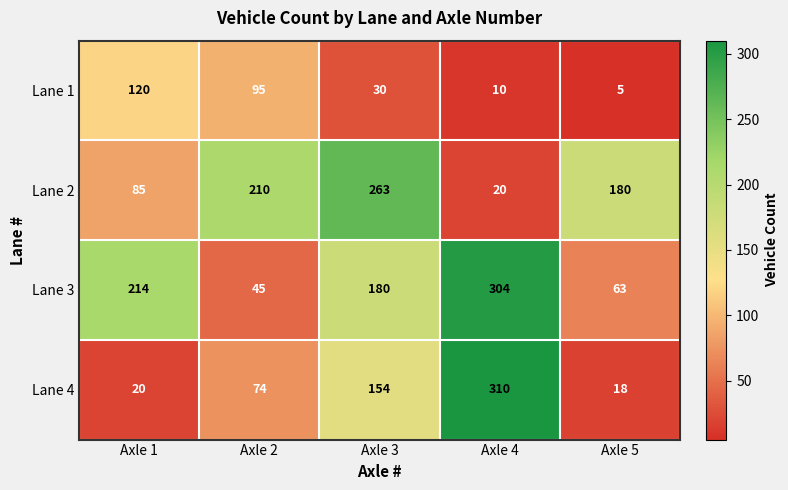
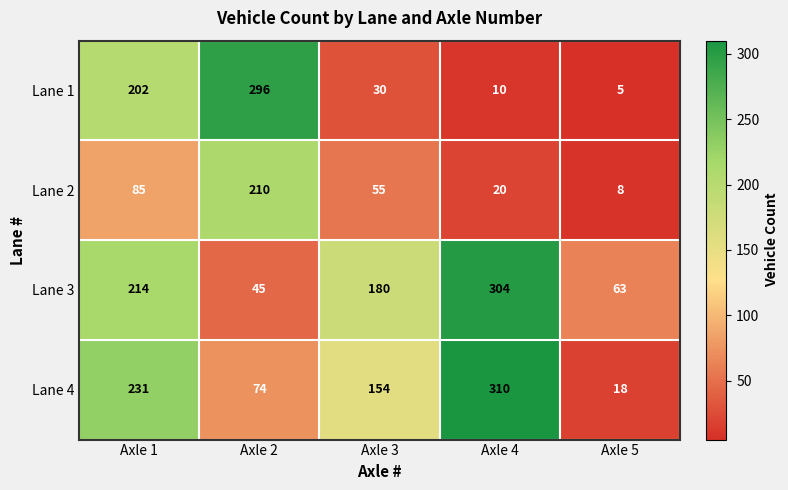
  {
    "Lane 1": {
-     "Axle 1": 120,
-     "Axle 2": 95,
+     "Axle 1": 202,
+     "Axle 2": 296,
      "Axle 3": 30,
      "Axle 4": 10,
      "Axle 5": 5
    },
    "Lane 2": {
      "Axle 1": 85,
      "Axle 2": 210,
-     "Axle 3": 263,
+     "Axle 3": 55,
      "Axle 4": 20,
-     "Axle 5": 180
+     "Axle 5": 8
    },
    "Lane 3": {
      "Axle 1": 214,
      "Axle 2": 45,
      "Axle 3": 180,
      "Axle 4": 304,
      "Axle 5": 63
    },
    "Lane 4": {
-     "Axle 1": 20,
+     "Axle 1": 231,
      "Axle 2": 74,
      "Axle 3": 154,
      "Axle 4": 310,
      "Axle 5": 18
    }
  }
